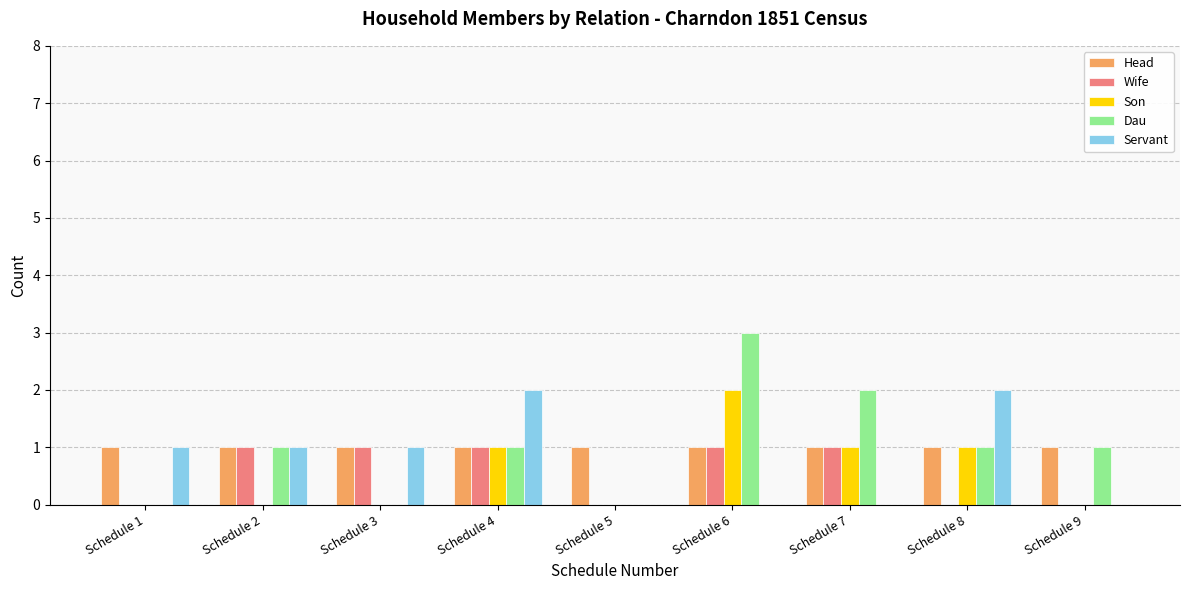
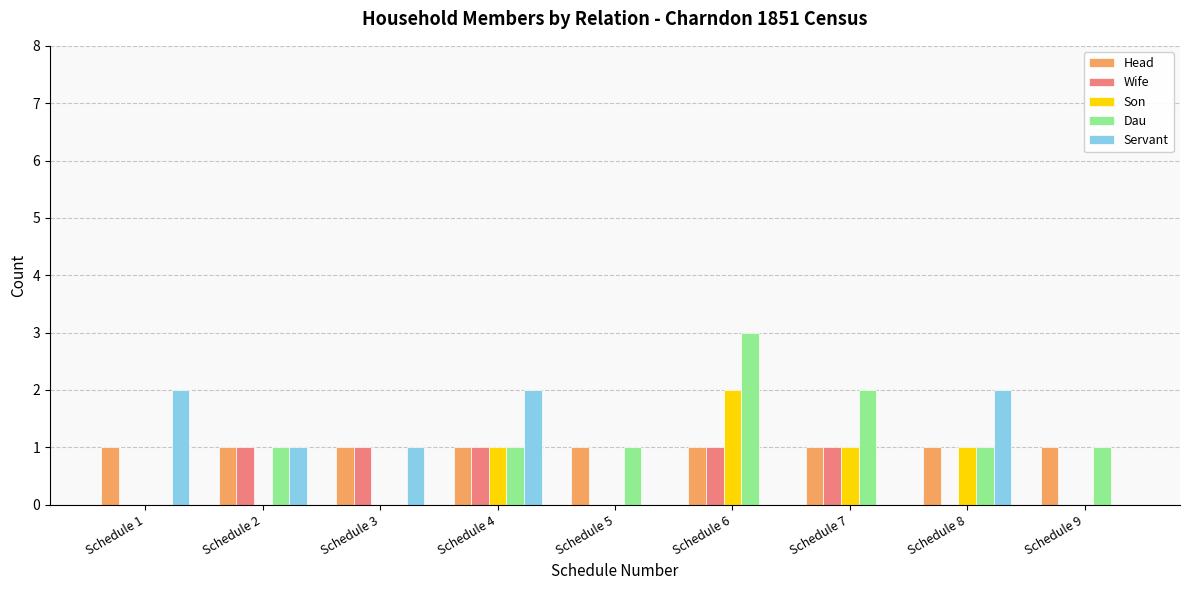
  {
    "Son": {
      "Schedule 1": 0,
      "Schedule 2": 0,
      "Schedule 3": 0,
      "Schedule 4": 1,
      "Schedule 5": 0,
      "Schedule 6": 2,
      "Schedule 7": 1,
      "Schedule 8": 1,
      "Schedule 9": 0
    },
    "Dau": {
      "Schedule 1": 0,
      "Schedule 2": 1,
      "Schedule 3": 0,
      "Schedule 4": 1,
-     "Schedule 5": 0,
+     "Schedule 5": 1,
      "Schedule 6": 3,
      "Schedule 7": 2,
      "Schedule 8": 1,
      "Schedule 9": 1
    },
    "Servant": {
-     "Schedule 1": 1,
+     "Schedule 1": 2,
      "Schedule 2": 1,
      "Schedule 3": 1,
      "Schedule 4": 2,
      "Schedule 5": 0,
      "Schedule 6": 0,
      "Schedule 7": 0,
      "Schedule 8": 2,
      "Schedule 9": 0
    }
  }
